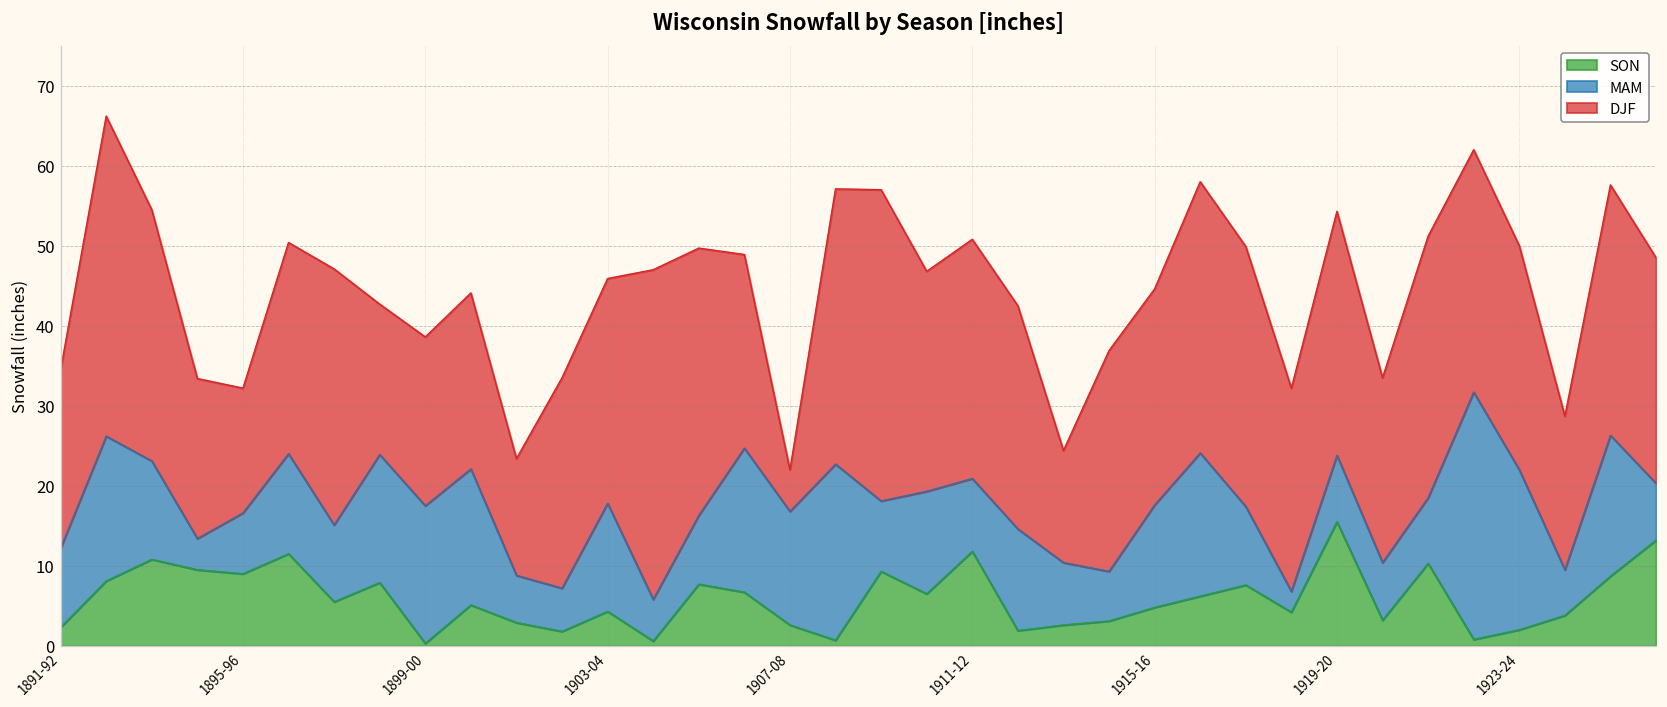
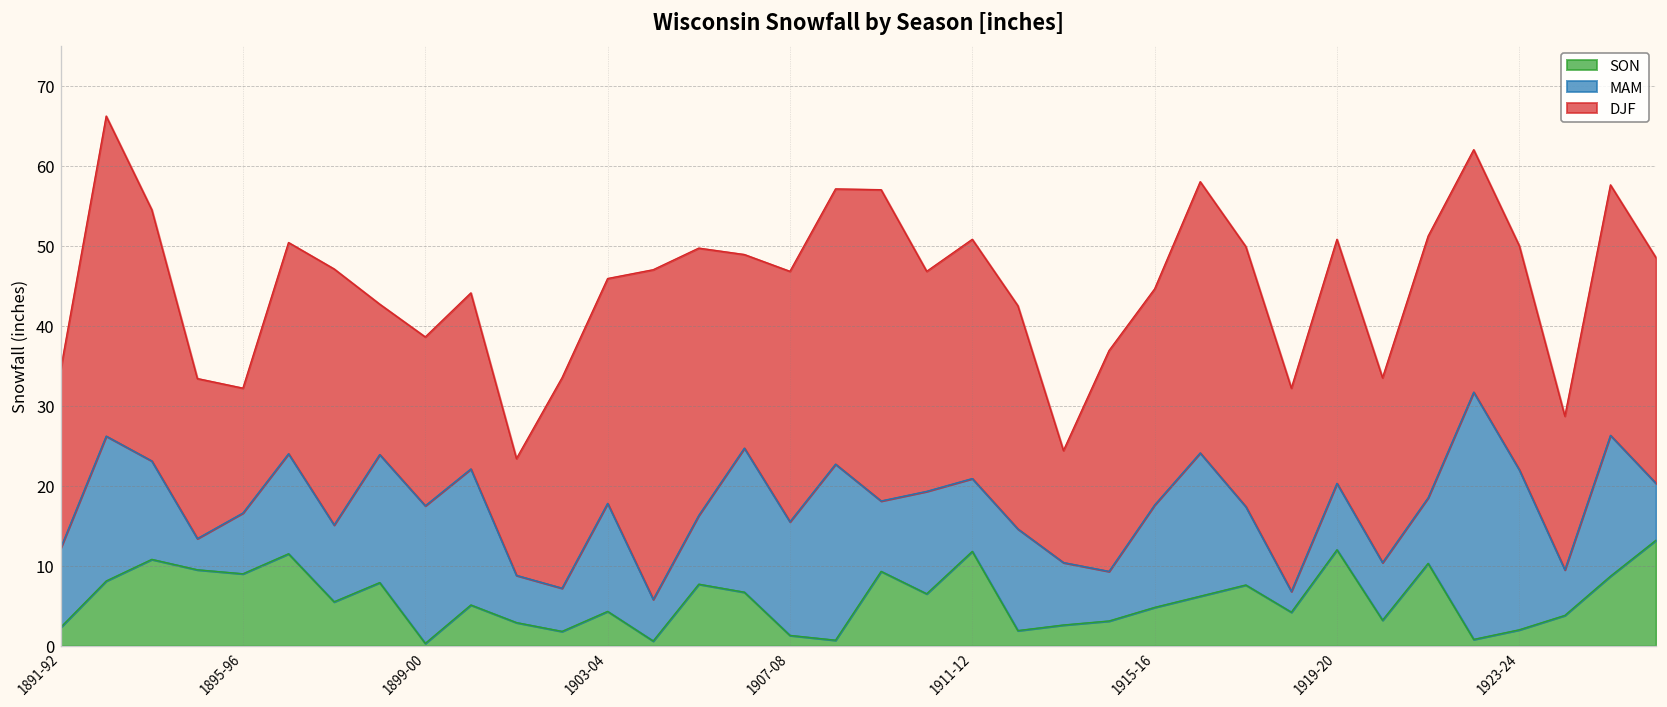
  {
    "SON": {
      "1891-92": 2,
      "1895-96": 9,
      "1899-00": 0,
      "1903-04": 4,
-     "1907-08": 3,
+     "1907-08": 1,
      "1911-12": 12,
      "1915-16": 5,
-     "1919-20": 16,
+     "1919-20": 12,
      "1923-24": 2
    },
    "MAM": {
      "1891-92": 10,
      "1895-96": 8,
      "1899-00": 17,
      "1903-04": 14,
      "1907-08": 14,
      "1911-12": 9,
      "1915-16": 13,
      "1919-20": 8,
      "1923-24": 20
    },
    "DJF": {
      "1891-92": 22,
      "1895-96": 16,
      "1899-00": 21,
      "1903-04": 28,
-     "1907-08": 5,
+     "1907-08": 31,
      "1911-12": 30,
      "1915-16": 27,
      "1919-20": 30,
      "1923-24": 28
    }
  }
